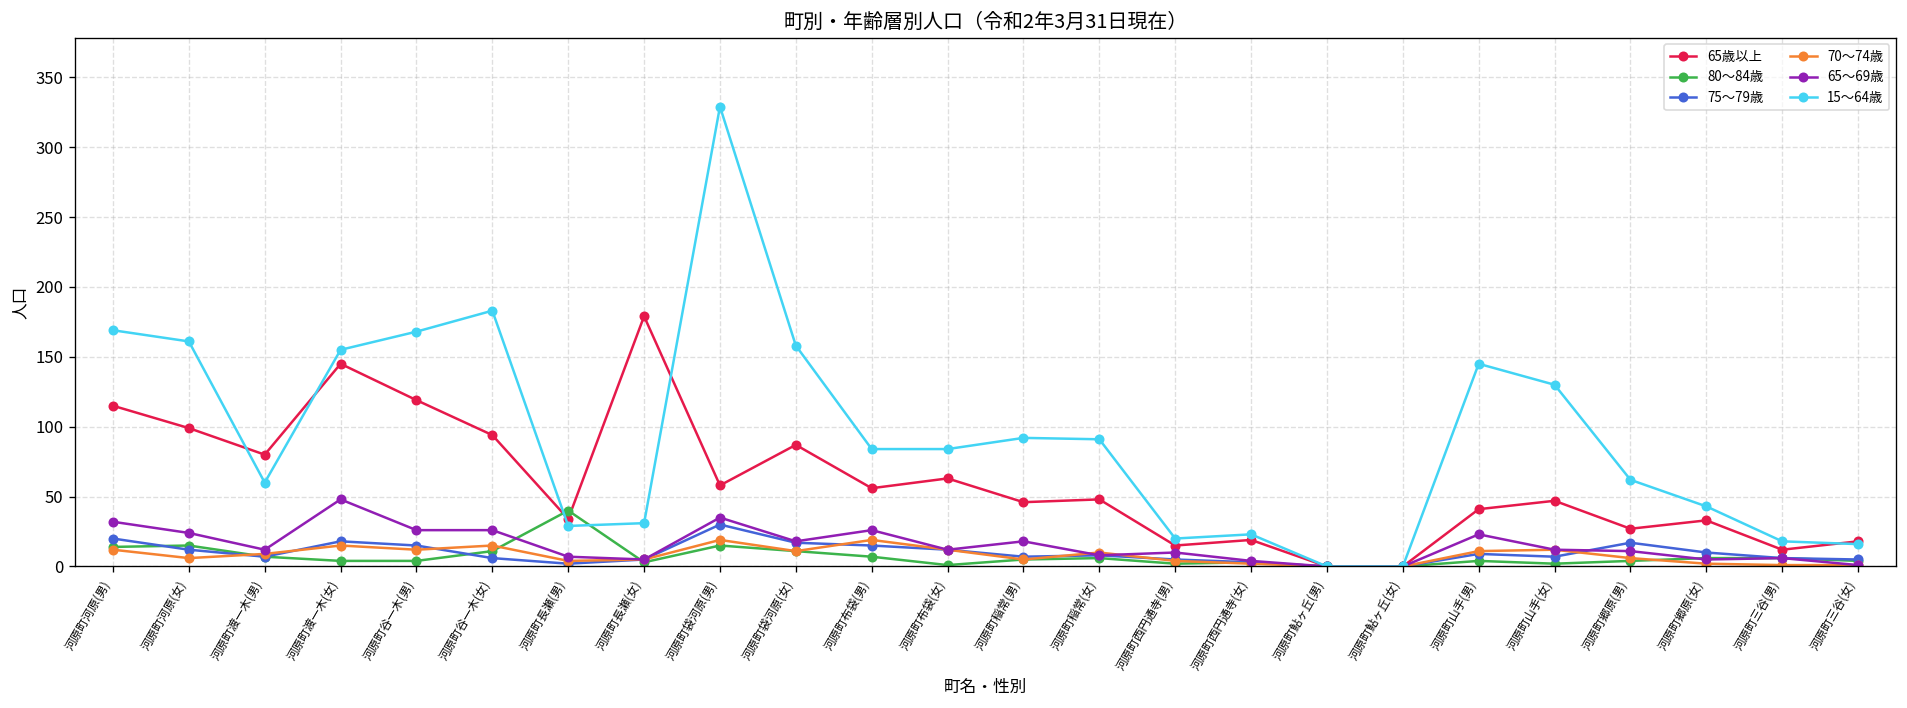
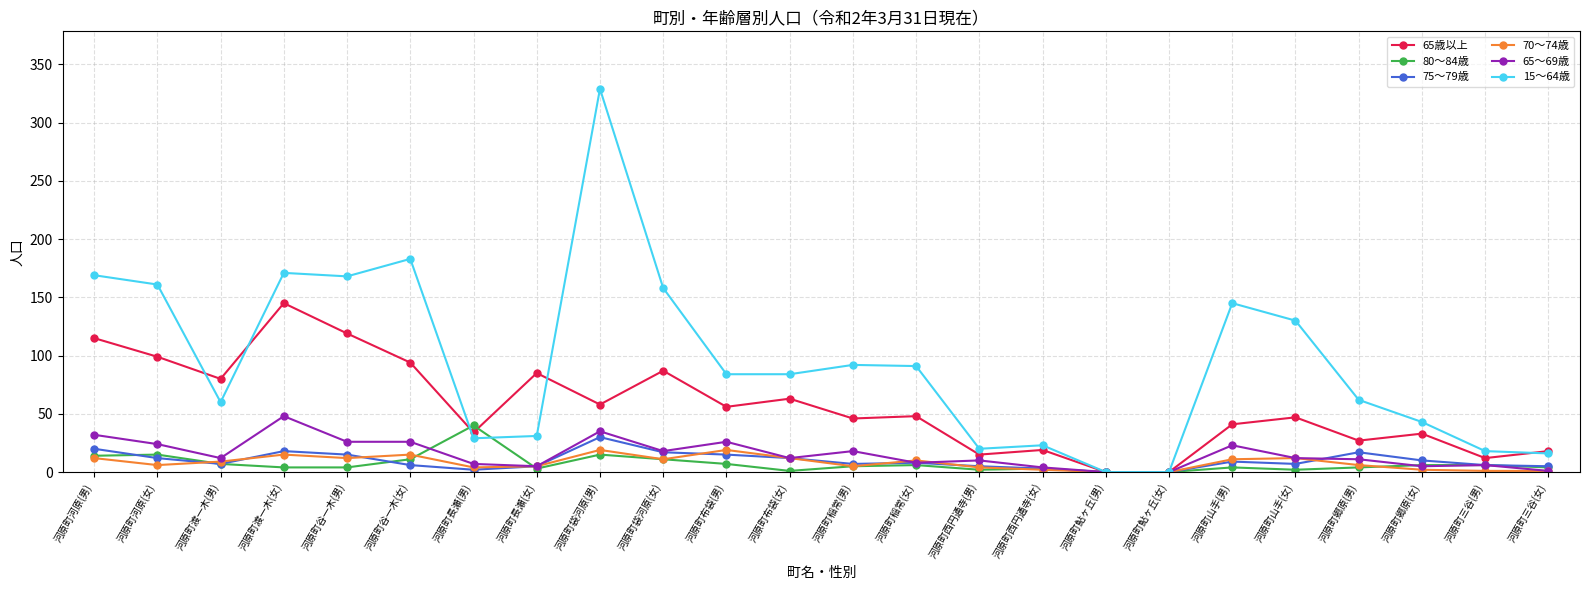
  {
    "65歳以上": {
      "河原町河原(男)": 115,
      "河原町河原(女)": 99,
      "河原町渡一木(男)": 80,
      "河原町渡一木(女)": 145,
      "河原町谷一木(男)": 119,
      "河原町谷一木(女)": 94,
      "河原町長瀬(男)": 34,
-     "河原町長瀬(女)": 179,
+     "河原町長瀬(女)": 85,
      "河原町袋河原(男)": 58,
      "河原町袋河原(女)": 87,
      "河原町布袋(男)": 56,
      "河原町布袋(女)": 63,
      "河原町稲常(男)": 46,
      "河原町稲常(女)": 48,
      "河原町西円通寺(男)": 15,
      "河原町西円通寺(女)": 19,
      "河原町山手(男)": 41,
      "河原町山手(女)": 47,
      "河原町郷原(男)": 27,
      "河原町郷原(女)": 33,
      "河原町三谷(男)": 12
    },
    "80〜84歳": {
      "河原町河原(女)": 15,
      "河原町渡一木(女)": 4,
      "河原町谷一木(男)": 4,
      "河原町谷一木(女)": 11,
      "河原町長瀬(男)": 40,
      "河原町袋河原(男)": 15,
      "河原町布袋(男)": 7,
      "河原町布袋(女)": 1,
      "河原町山手(男)": 4,
      "河原町山手(女)": 2
    },
    "75〜79歳": {
      "河原町河原(男)": 20,
      "河原町河原(女)": 12,
      "河原町渡一木(女)": 18,
      "河原町谷一木(男)": 15,
      "河原町谷一木(女)": 6,
      "河原町袋河原(男)": 30,
      "河原町布袋(男)": 15,
      "河原町山手(女)": 7,
      "河原町郷原(男)": 17,
      "河原町郷原(女)": 10
    },
    "70〜74歳": {
      "河原町河原(女)": 6,
      "河原町渡一木(女)": 15,
      "河原町谷一木(男)": 12,
      "河原町谷一木(女)": 15,
      "河原町袋河原(男)": 19,
      "河原町布袋(男)": 19,
      "河原町郷原(女)": 2,
      "河原町三谷(男)": 1
    },
    "65〜69歳": {
      "河原町河原(男)": 32,
      "河原町河原(女)": 24,
      "河原町渡一木(男)": 12,
      "河原町渡一木(女)": 48,
      "河原町谷一木(男)": 26,
      "河原町谷一木(女)": 26,
      "河原町長瀬(男)": 7,
      "河原町袋河原(男)": 35,
      "河原町布袋(男)": 26,
      "河原町稲常(男)": 18,
      "河原町西円通寺(男)": 10,
      "河原町山手(男)": 23,
      "河原町郷原(男)": 11
    },
    "15〜64歳": {
      "河原町河原(男)": 169,
      "河原町河原(女)": 161,
      "河原町渡一木(男)": 60,
-     "河原町渡一木(女)": 155,
+     "河原町渡一木(女)": 171,
      "河原町谷一木(男)": 168,
      "河原町谷一木(女)": 183,
      "河原町長瀬(男)": 29,
      "河原町長瀬(女)": 31,
      "河原町袋河原(男)": 329,
      "河原町袋河原(女)": 158,
      "河原町布袋(男)": 84,
      "河原町布袋(女)": 84,
      "河原町稲常(男)": 92,
      "河原町稲常(女)": 91,
      "河原町西円通寺(男)": 20,
      "河原町西円通寺(女)": 23,
      "河原町山手(男)": 145,
      "河原町山手(女)": 130,
      "河原町郷原(男)": 62,
      "河原町郷原(女)": 43,
      "河原町三谷(男)": 18
    }
  }
